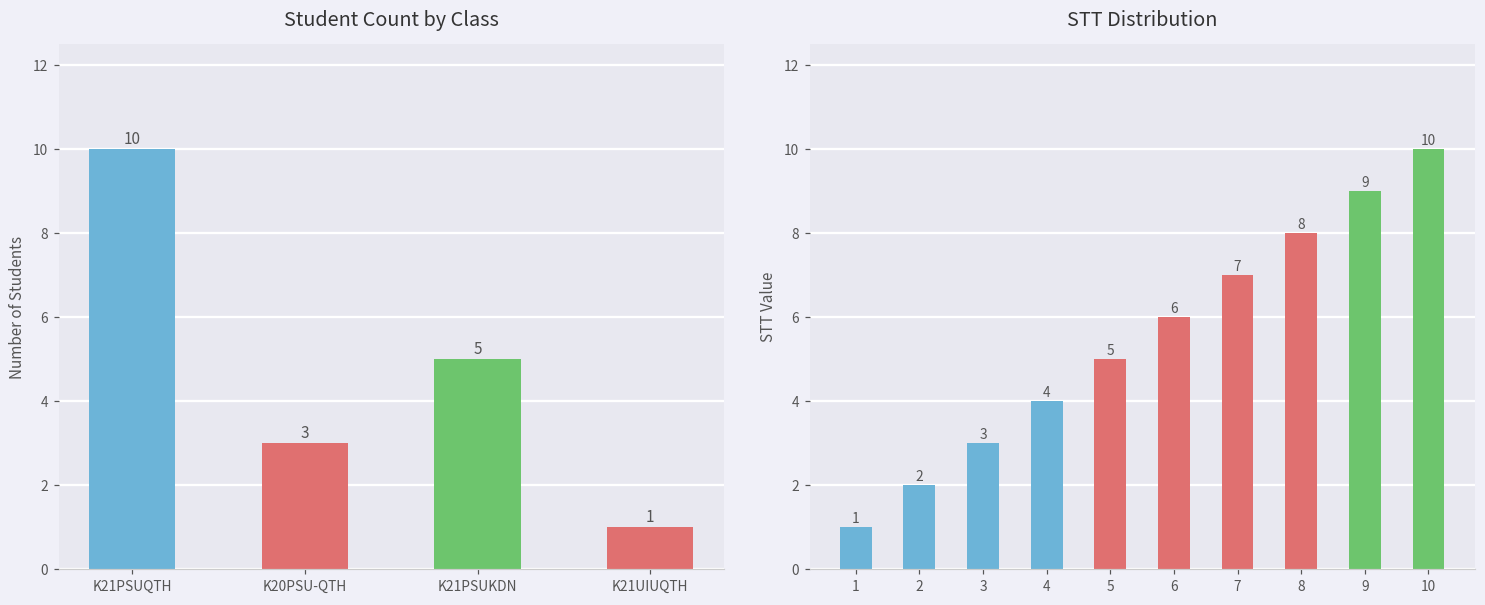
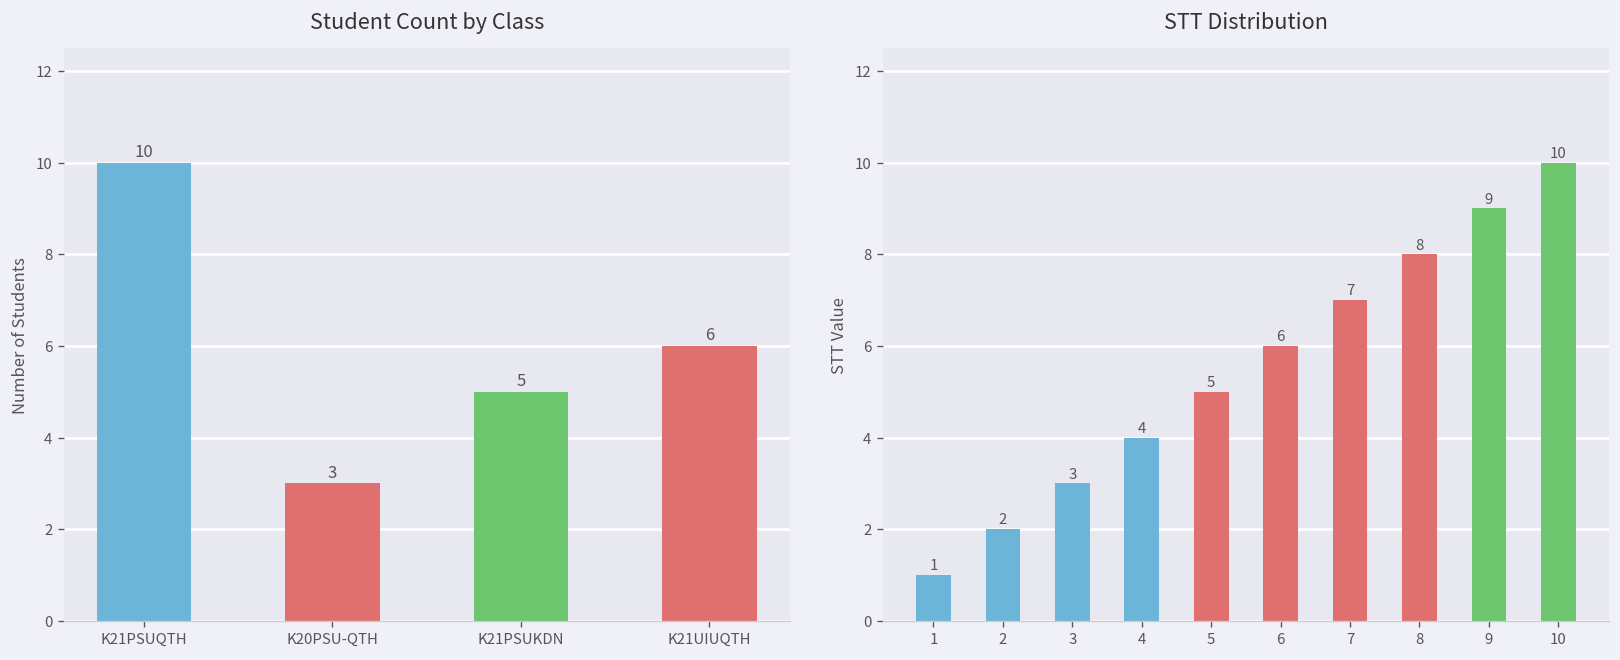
  {
    "Student Count by Class": {
      "K21PSUQTH": 10,
      "K20PSU-QTH": 3,
      "K21PSUKDN": 5,
-     "K21UIUQTH": 1
+     "K21UIUQTH": 6
    },
    "STT Distribution": {
      "1": 1,
      "2": 2,
      "3": 3,
      "4": 4,
      "5": 5,
      "6": 6,
      "7": 7,
      "8": 8,
      "9": 9,
      "10": 10
    }
  }
